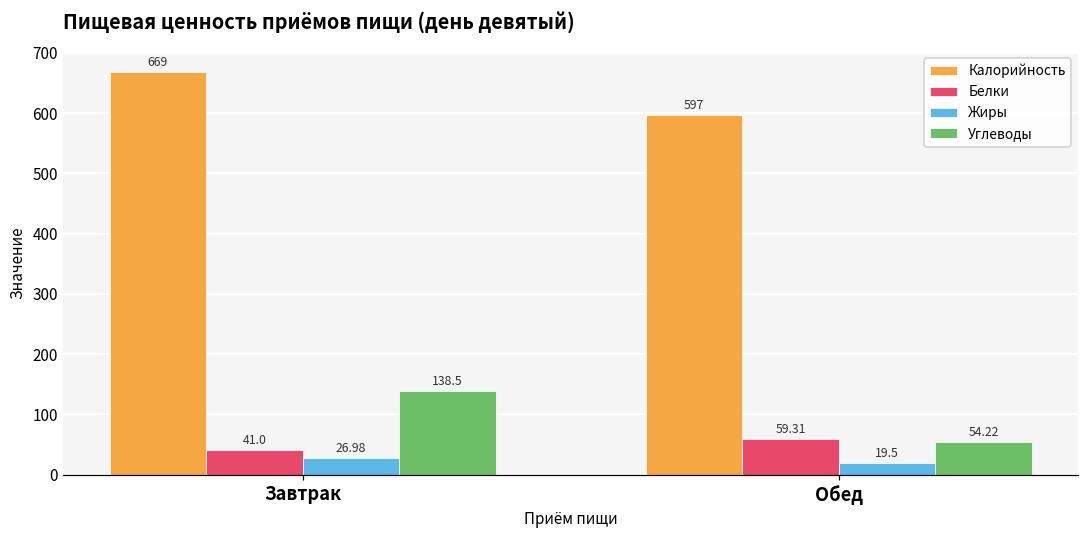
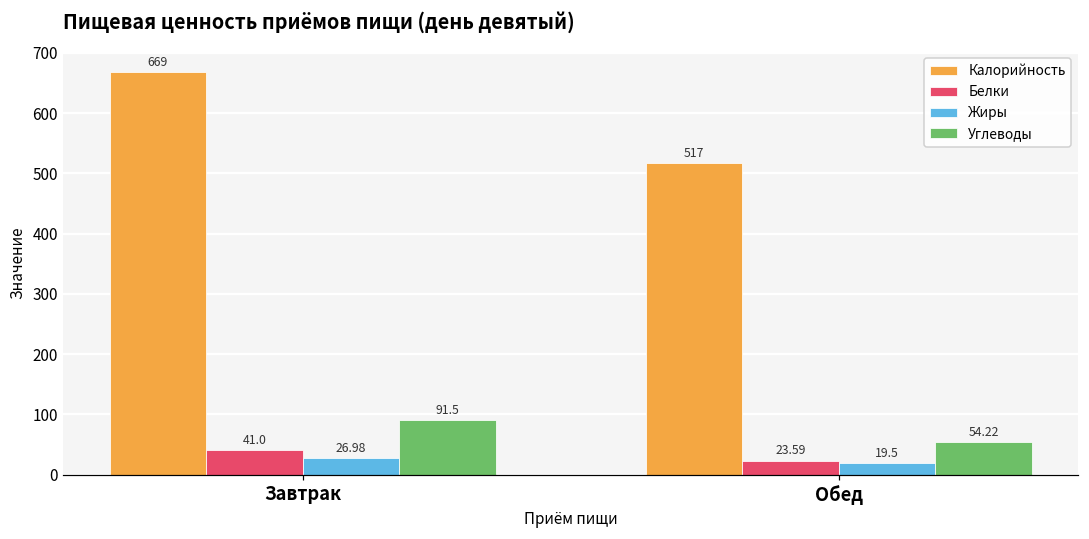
  {
    "Калорийность": {
      "Завтрак": 669,
-     "Обед": 597
+     "Обед": 517
    },
    "Белки": {
      "Завтрак": 41.0,
-     "Обед": 59.31
+     "Обед": 23.59
    },
    "Жиры": {
      "Завтрак": 26.98,
      "Обед": 19.5
    },
    "Углеводы": {
-     "Завтрак": 138.5,
+     "Завтрак": 91.5,
      "Обед": 54.22
    }
  }
